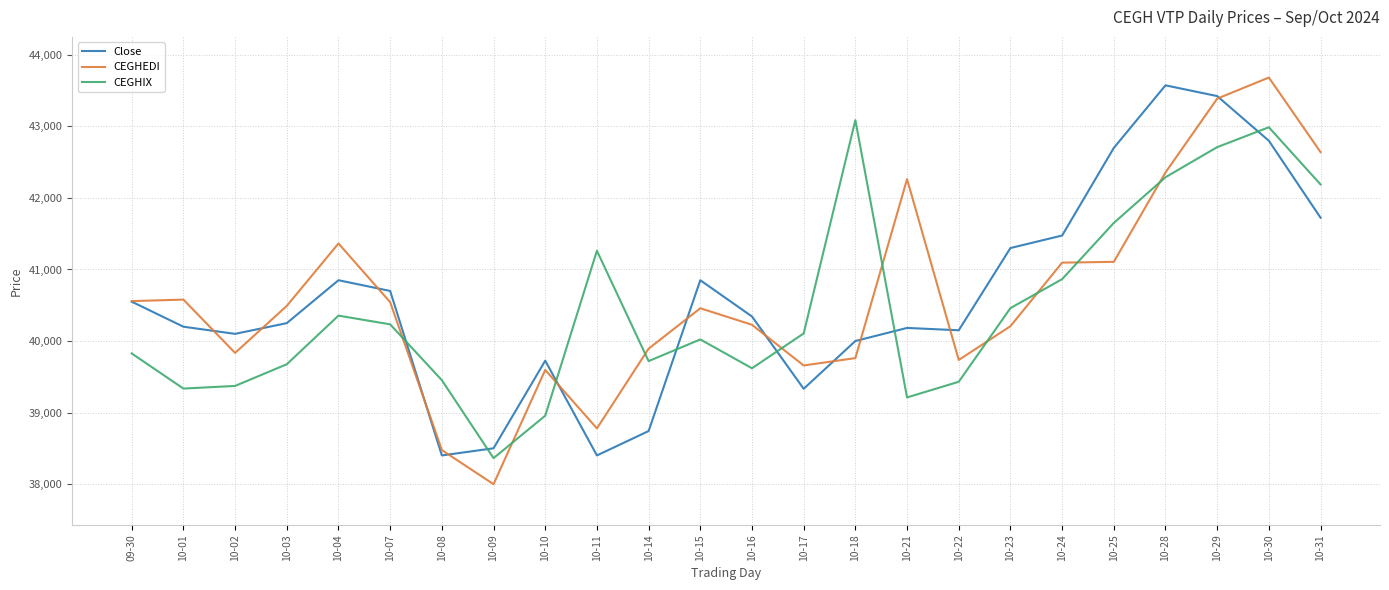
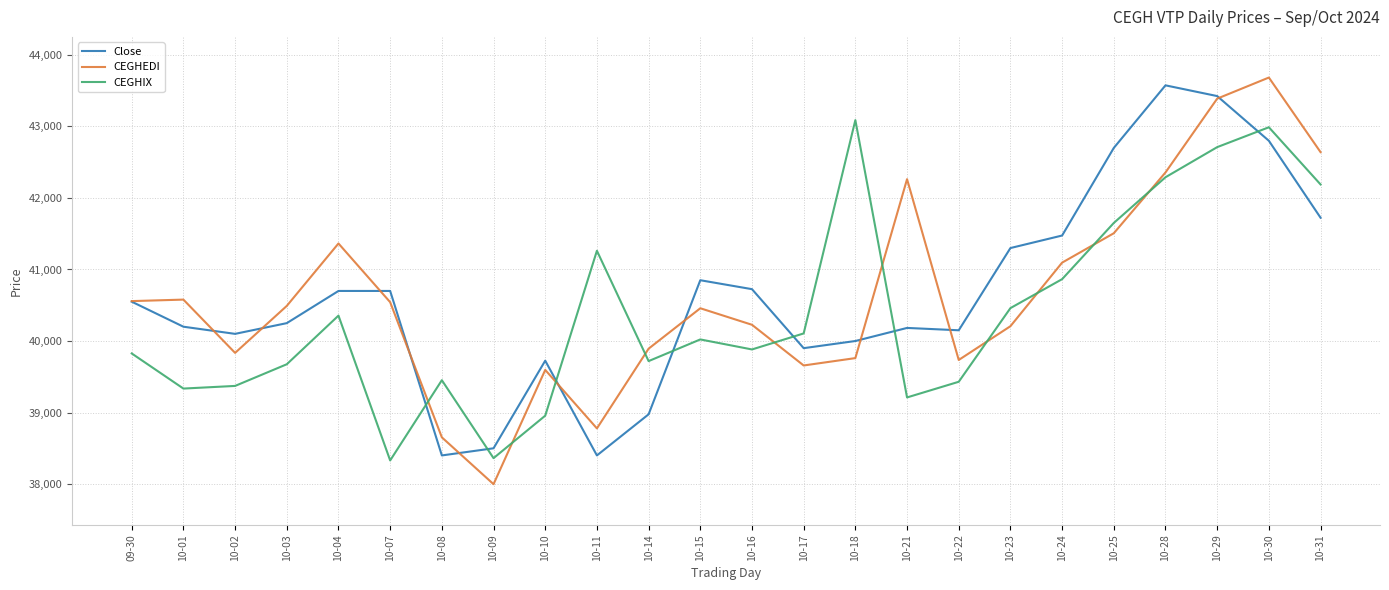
  {
    "Close": {
      "10-01": "40,200",
      "10-02": "40,100",
      "10-03": "40,300",
-     "10-04": "40,900",
+     "10-04": "40,700",
      "10-07": "40,700",
      "10-08": "38,400",
      "10-09": "38,500",
      "10-10": "39,700",
      "10-11": "38,400",
-     "10-14": "38,700",
+     "10-14": "39,000",
      "10-15": "40,900",
-     "10-16": "40,300",
-     "10-17": "39,300",
+     "10-16": "40,700",
+     "10-17": "39,900",
      "10-18": "40,000",
      "10-21": "40,200",
      "10-22": "40,200",
      "10-23": "41,300",
      "10-24": "41,500",
      "10-25": "42,700",
      "10-28": "43,600",
      "10-30": "42,800",
      "10-31": "41,700"
    },
    "CEGHEDI": {
      "10-01": "40,600",
      "10-02": "39,800",
      "10-03": "40,500",
      "10-04": "41,400",
      "10-07": "40,500",
-     "10-08": "38,500",
+     "10-08": "38,700",
      "10-09": "38,000",
      "10-10": "39,600",
      "10-11": "38,800",
      "10-14": "39,900",
      "10-15": "40,500",
      "10-16": "40,200",
      "10-17": "39,700",
      "10-18": "39,800",
      "10-21": "42,300",
      "10-22": "39,700",
      "10-23": "40,200",
      "10-24": "41,100",
-     "10-25": "41,100",
+     "10-25": "41,500",
      "10-28": "42,400",
      "10-30": "43,700",
      "10-31": "42,600"
    },
    "CEGHIX": {
      "09-30": "39,800",
      "10-01": "39,300",
      "10-02": "39,400",
      "10-03": "39,700",
      "10-04": "40,400",
-     "10-07": "40,200",
+     "10-07": "38,300",
      "10-08": "39,500",
      "10-09": "38,400",
      "10-10": "39,000",
      "10-11": "41,300",
      "10-14": "39,700",
      "10-15": "40,000",
-     "10-16": "39,600",
+     "10-16": "39,900",
      "10-17": "40,100",
      "10-18": "43,100",
      "10-21": "39,200",
      "10-22": "39,400",
      "10-23": "40,500",
      "10-24": "40,900",
      "10-25": "41,700",
      "10-28": "42,300",
      "10-29": "42,700",
      "10-30": "43,000",
      "10-31": "42,200"
    }
  }
